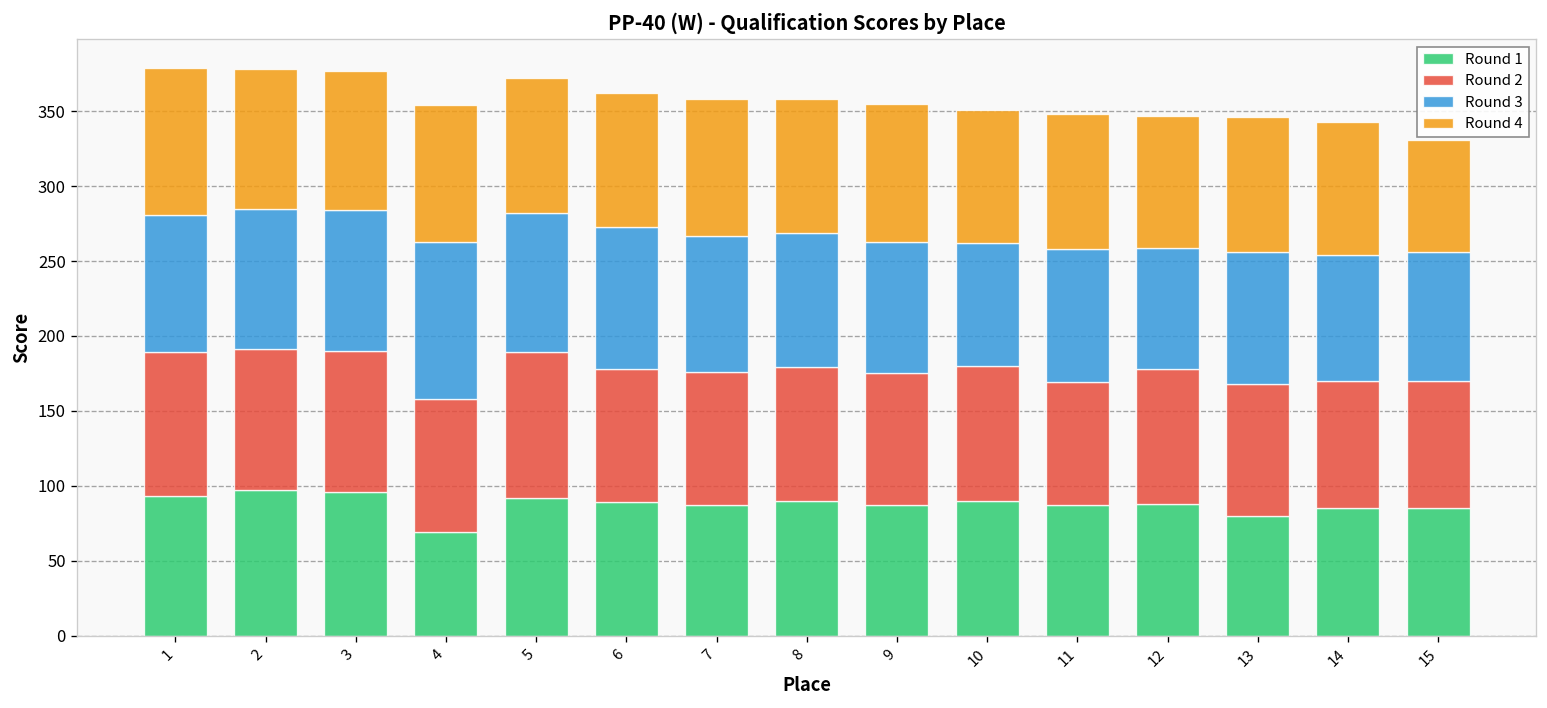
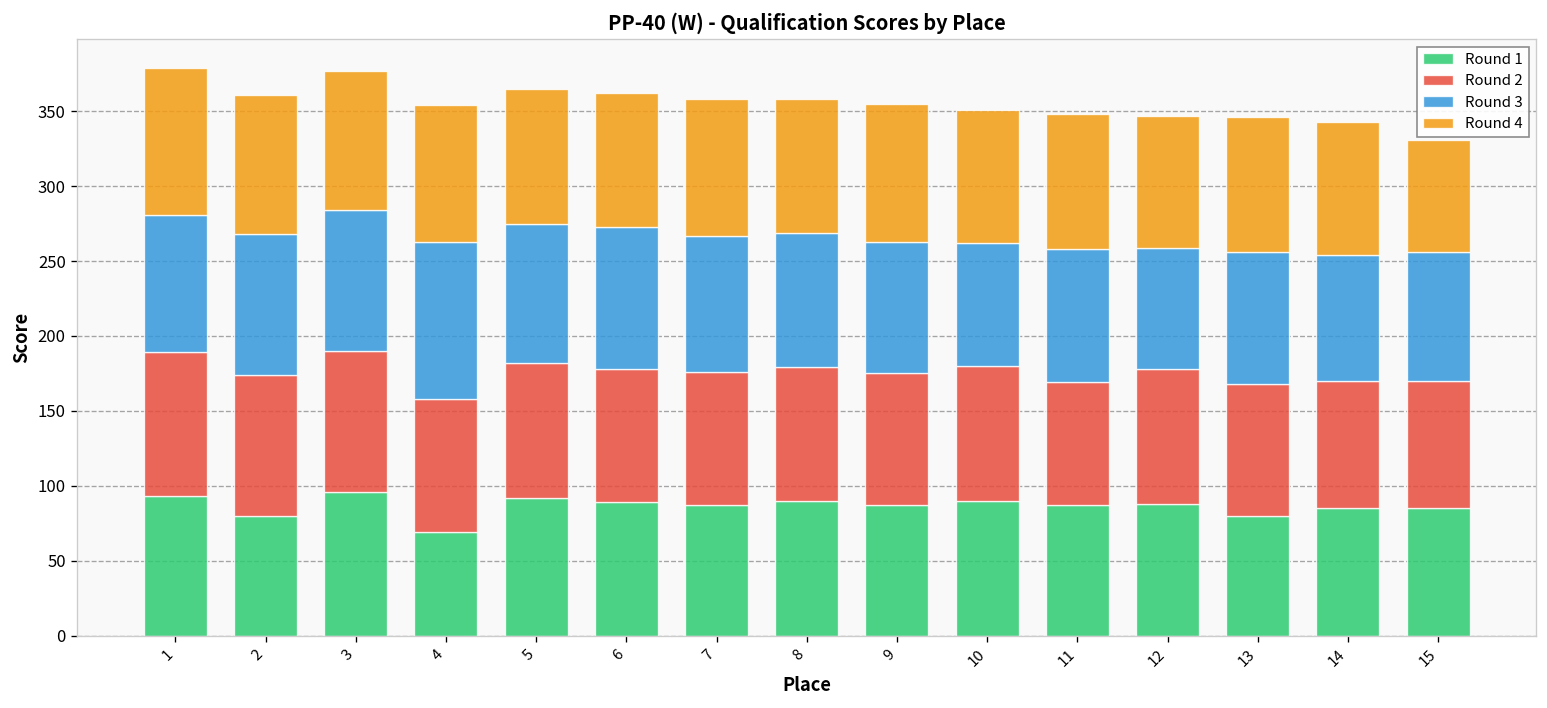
  {
    "Round 1": {
      "1": 93,
-     "2": 97,
+     "2": 80,
      "3": 96,
      "4": 69,
      "5": 92,
      "6": 89,
      "7": 87,
      "8": 90,
      "9": 87,
      "10": 90,
      "11": 87,
      "12": 88,
      "13": 80,
      "14": 85,
      "15": 85
    },
    "Round 2": {
      "1": 96,
      "2": 94,
      "3": 94,
      "4": 89,
-     "5": 97,
+     "5": 90,
      "6": 89,
      "7": 89,
      "8": 89,
      "9": 88,
      "10": 90,
      "11": 82,
      "12": 90,
      "13": 88,
      "14": 85,
      "15": 85
    },
    "Round 3": {
      "1": 92,
      "2": 94,
      "3": 94,
      "4": 105,
      "5": 93,
      "6": 95,
      "7": 91,
      "8": 90,
      "9": 88,
      "10": 82,
      "11": 89,
      "12": 81,
      "13": 88,
      "14": 84,
      "15": 86
    },
    "Round 4": {
      "1": 98,
      "2": 93,
      "3": 93,
      "4": 91,
      "5": 90,
      "6": 89,
      "7": 91,
      "8": 89,
      "9": 92,
      "10": 89,
      "11": 90,
      "12": 88,
      "13": 90,
      "14": 89
    }
  }
